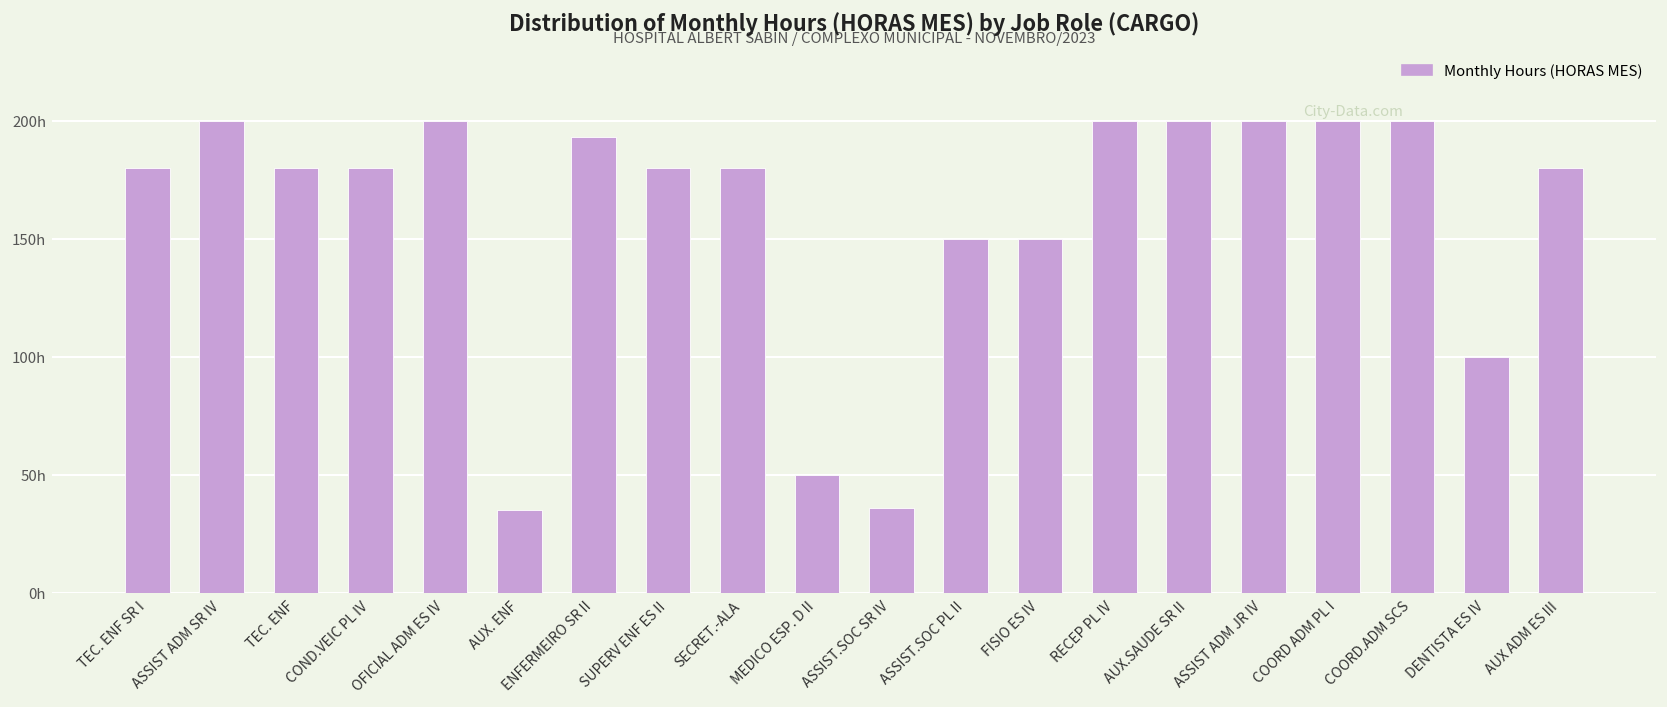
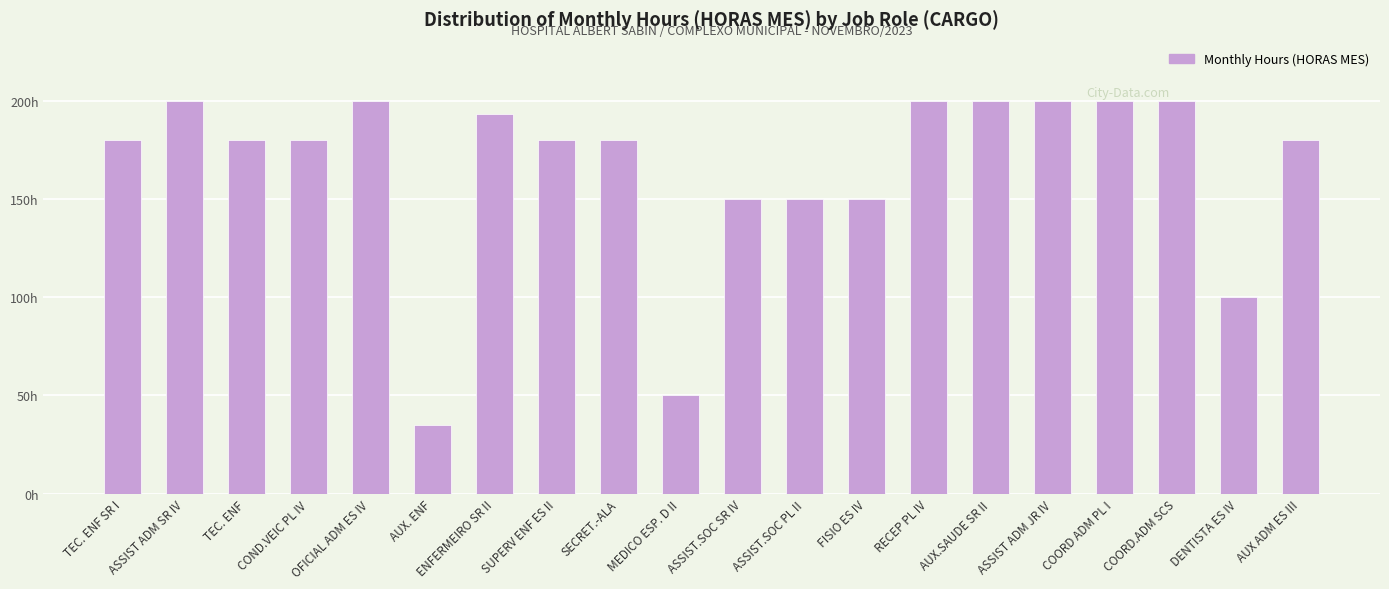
  {
    "TEC. ENF SR I": "180h",
    "ASSIST ADM SR IV": "200h",
    "TEC. ENF": "180h",
    "COND.VEIC PL IV": "180h",
    "OFICIAL ADM ES IV": "200h",
    "AUX. ENF": "35h",
    "ENFERMEIRO SR II": "193h",
    "SUPERV ENF ES II": "180h",
    "SECRET.-ALA": "180h",
    "MEDICO ESP. D II": "50h",
-   "ASSIST.SOC SR IV": "36h",
+   "ASSIST.SOC SR IV": "150h",
    "ASSIST.SOC PL II": "150h",
    "FISIO ES IV": "150h",
    "RECEP PL IV": "200h",
    "AUX.SAUDE SR II": "200h",
    "ASSIST ADM JR IV": "200h",
    "COORD ADM PL I": "200h",
    "COORD.ADM SCS": "200h",
    "DENTISTA ES IV": "100h",
    "AUX ADM ES III": "180h"
  }
